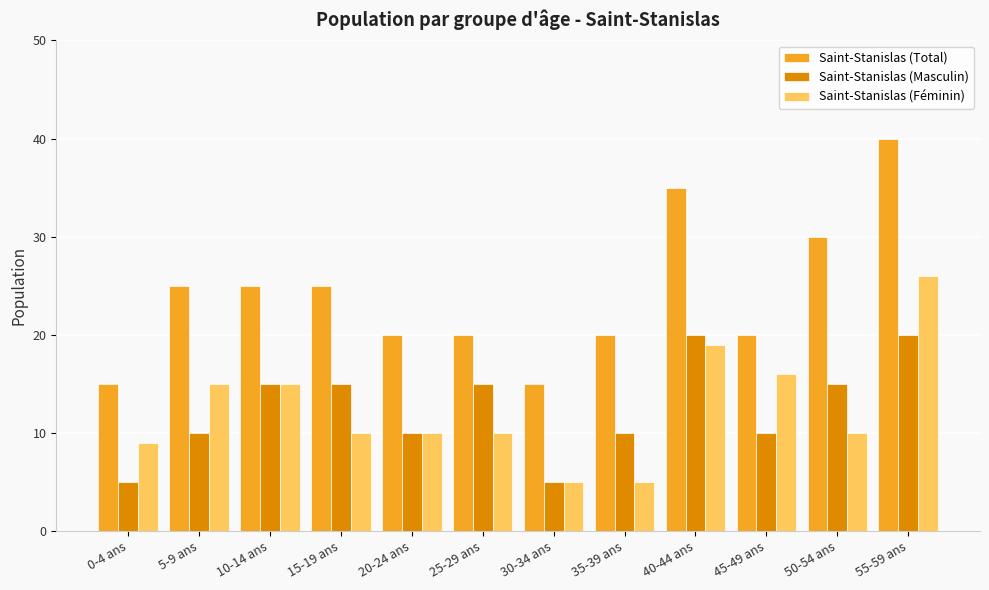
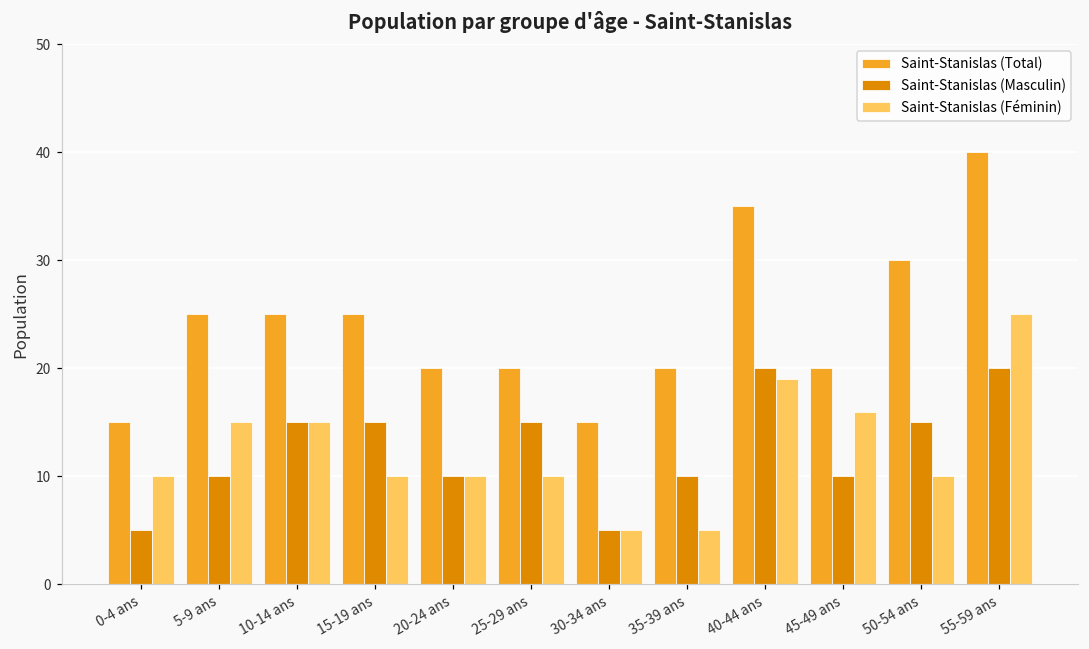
  {
    "Saint-Stanislas (Féminin)": {
-     "0-4 ans": 9,
+     "0-4 ans": 10,
      "5-9 ans": 15,
      "10-14 ans": 15,
      "15-19 ans": 10,
      "20-24 ans": 10,
      "25-29 ans": 10,
      "30-34 ans": 5,
      "35-39 ans": 5,
      "40-44 ans": 19,
      "45-49 ans": 16,
      "50-54 ans": 10,
-     "55-59 ans": 26
+     "55-59 ans": 25
    }
  }
